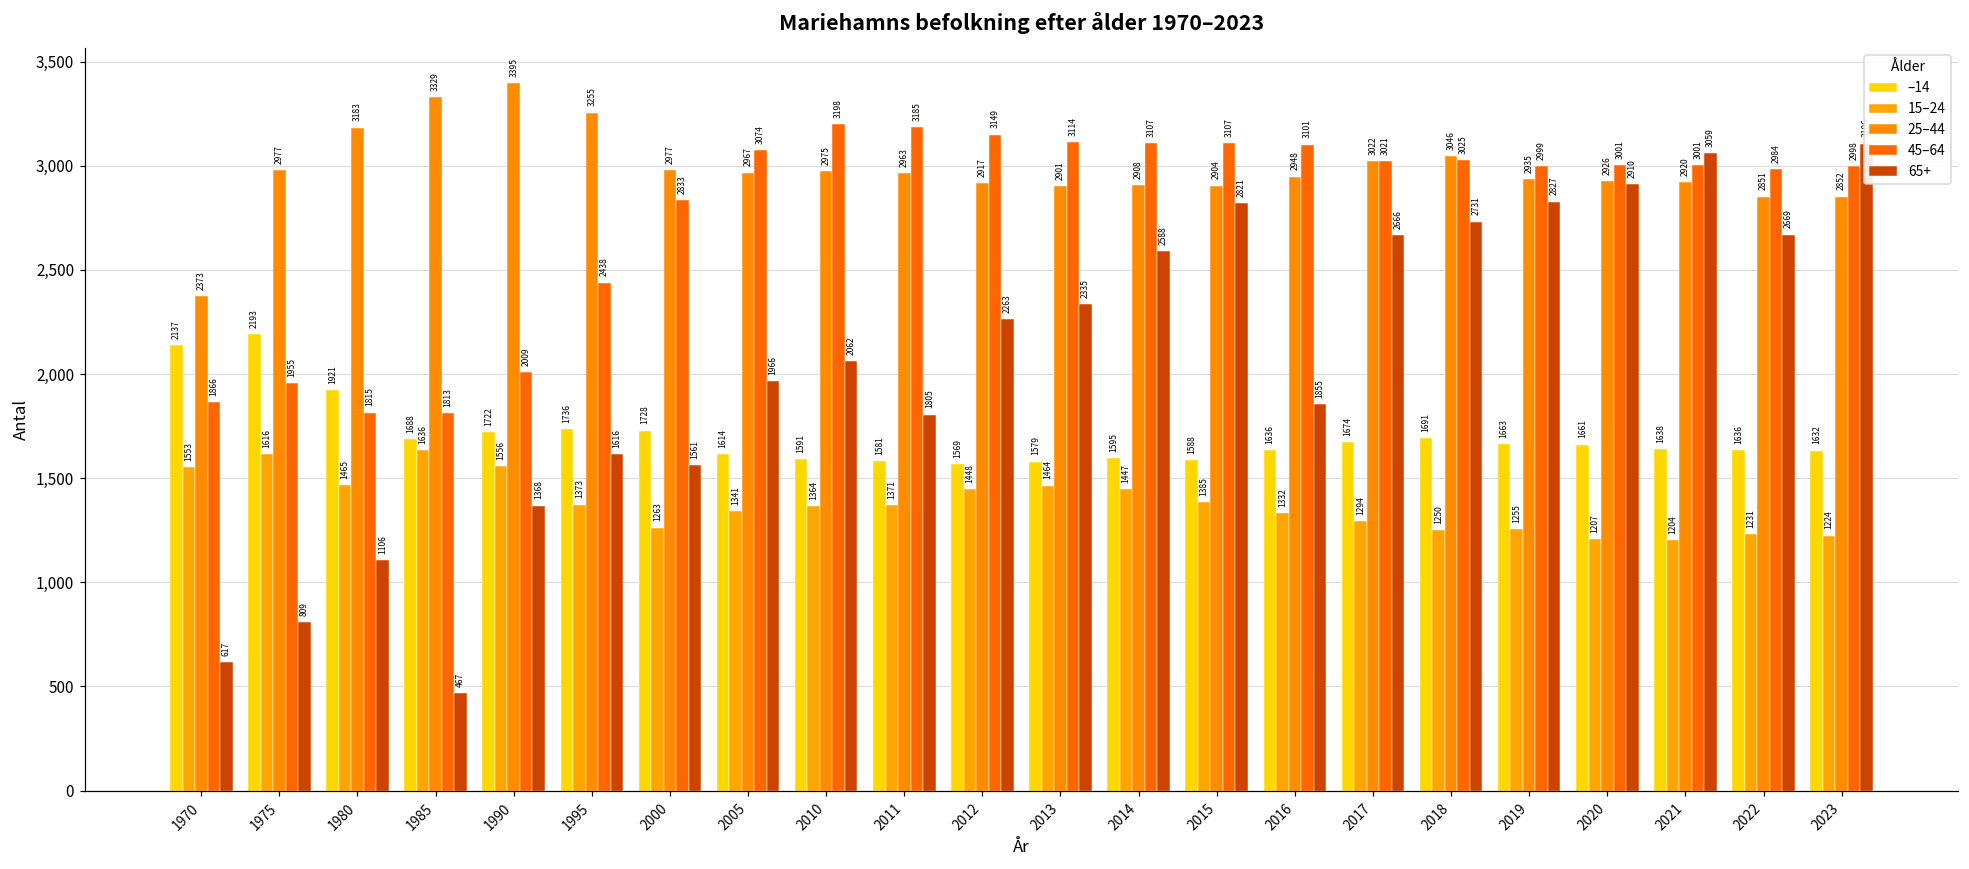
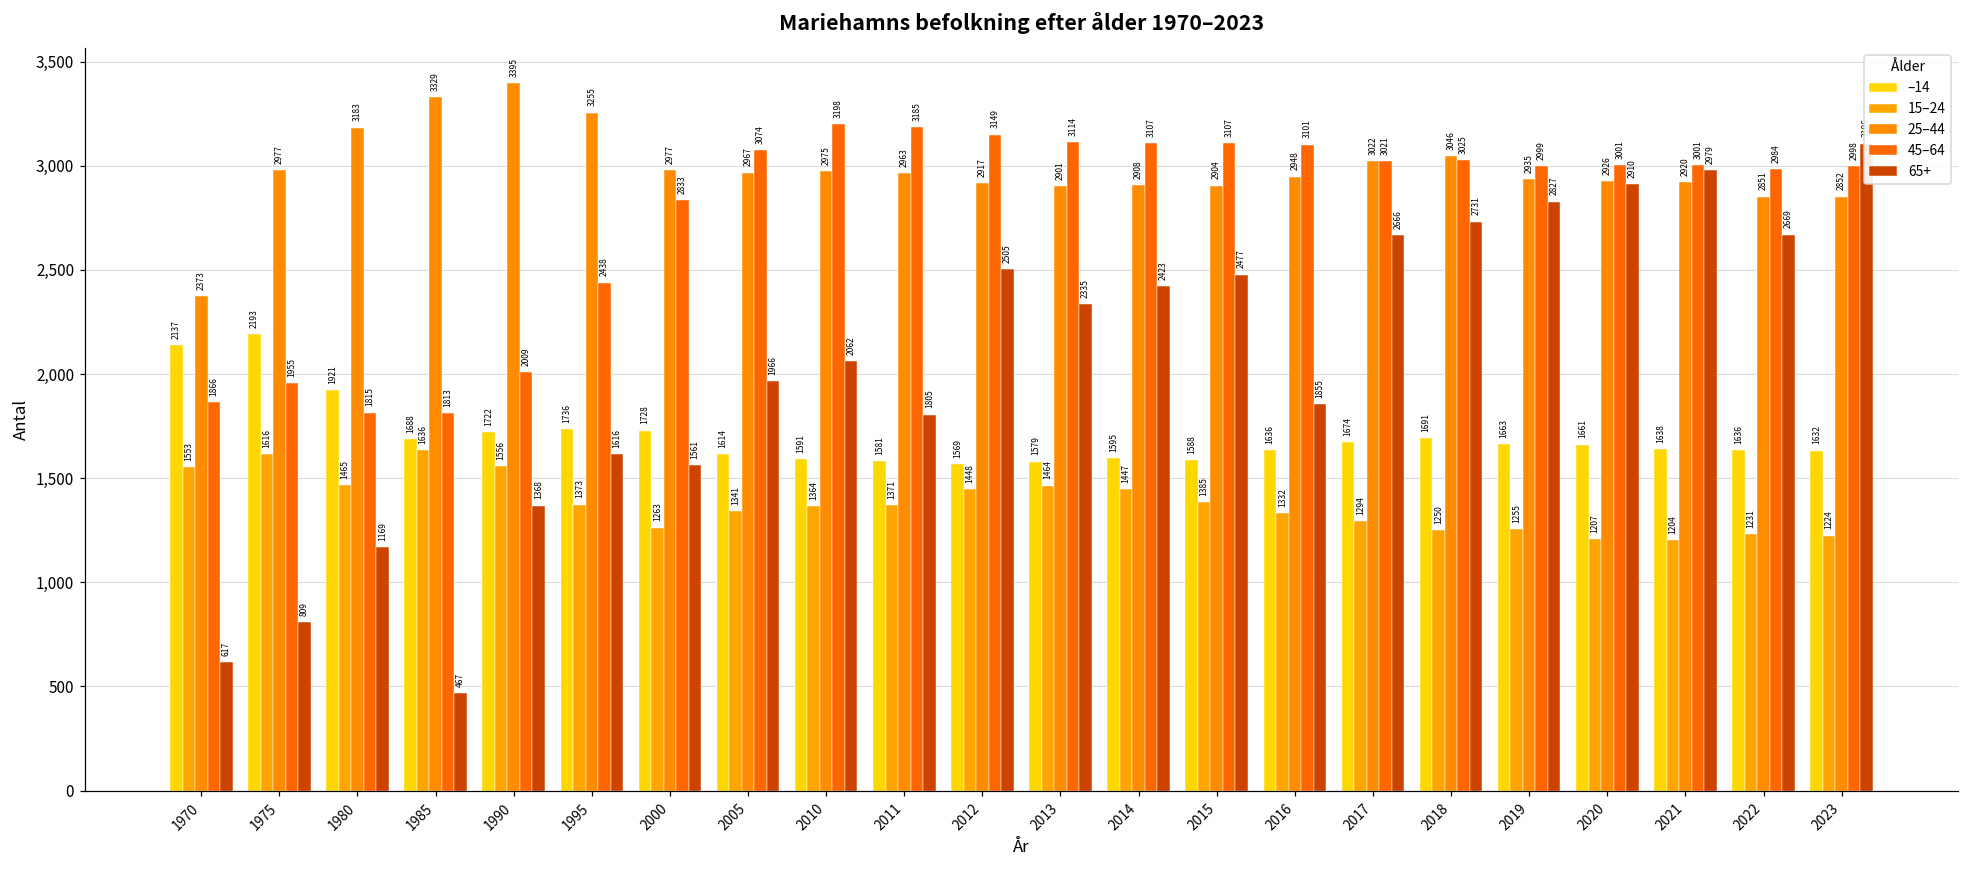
  {
    "65+": {
      "1970": 617,
      "1975": 809,
-     "1980": 1106,
+     "1980": 1169,
      "1985": 467,
      "1990": 1368,
      "1995": 1616,
      "2000": 1561,
      "2005": 1966,
      "2010": 2062,
      "2011": 1805,
-     "2012": 2263,
+     "2012": 2505,
      "2013": 2335,
-     "2014": 2588,
-     "2015": 2821,
+     "2014": 2423,
+     "2015": 2477,
      "2016": 1855,
      "2017": 2666,
      "2018": 2731,
      "2019": 2827,
      "2020": 2910,
-     "2021": 3059,
+     "2021": 2979,
      "2022": 2669
    }
  }
